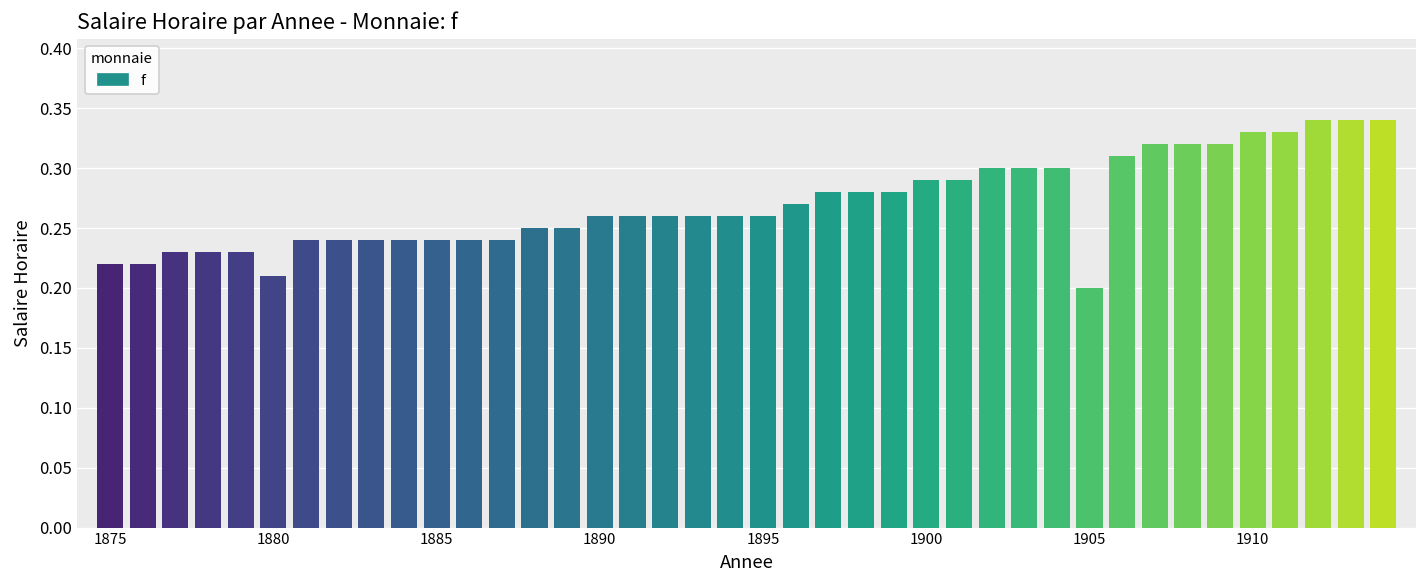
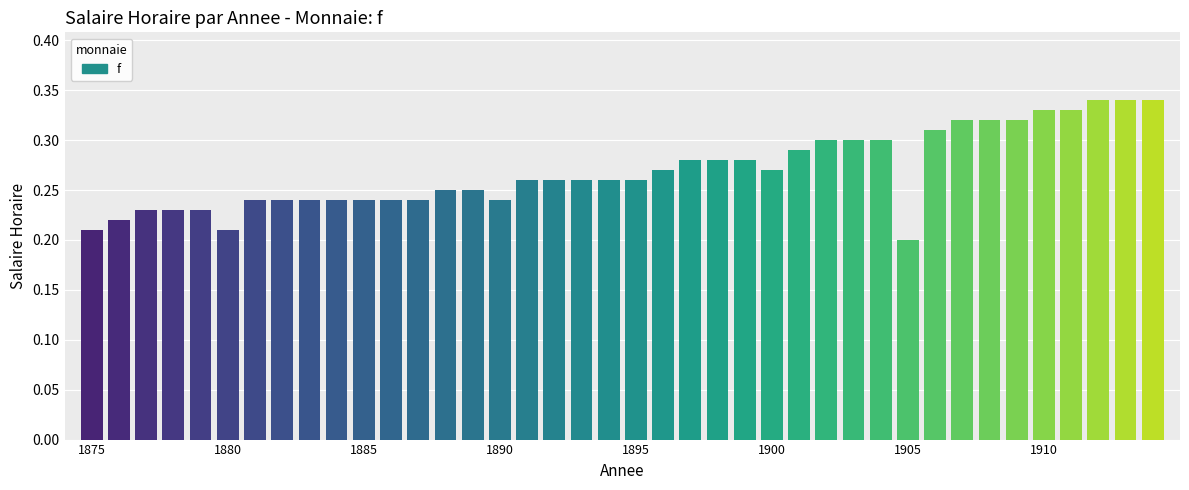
  {
-   "1875": 0.22,
+   "1875": 0.21,
    "1880": 0.21,
    "1885": 0.24,
-   "1890": 0.26,
+   "1890": 0.24,
    "1895": 0.26,
-   "1900": 0.29,
+   "1900": 0.27,
    "1905": 0.20,
    "1910": 0.33
  }
